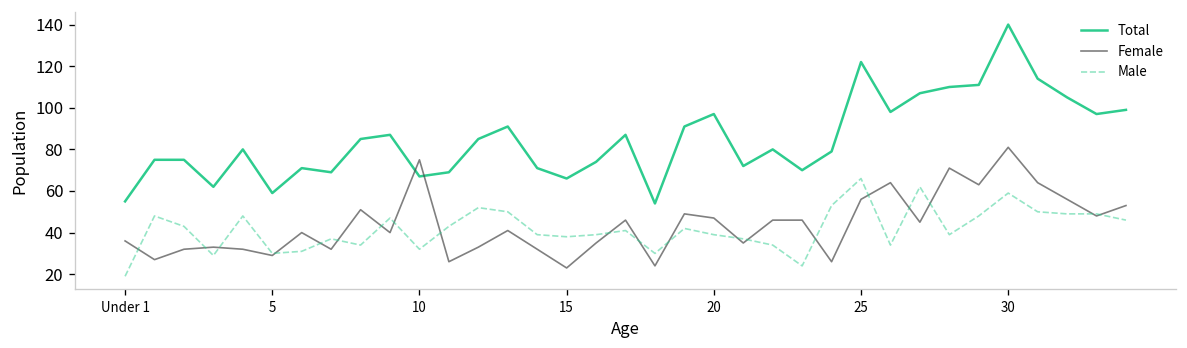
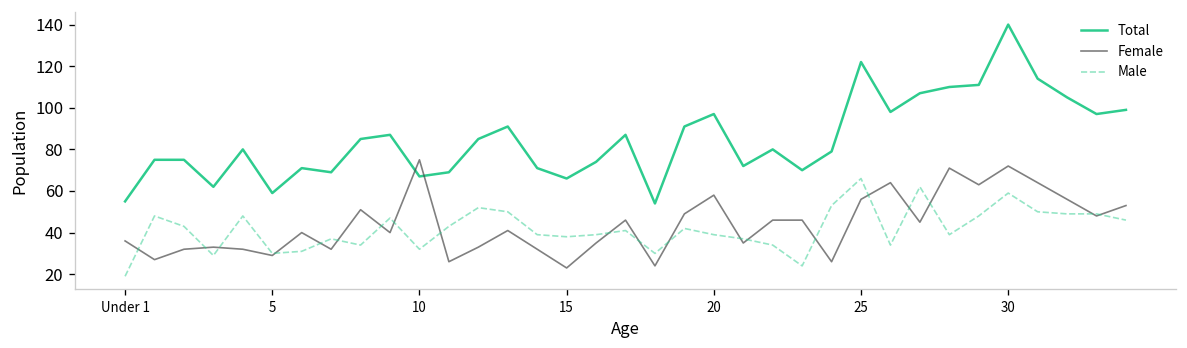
  {
    "Female": {
      "Under 1": 36,
      "10": 75,
      "15": 23,
-     "20": 47,
+     "20": 58,
      "25": 56,
-     "30": 81
+     "30": 72
    }
  }
